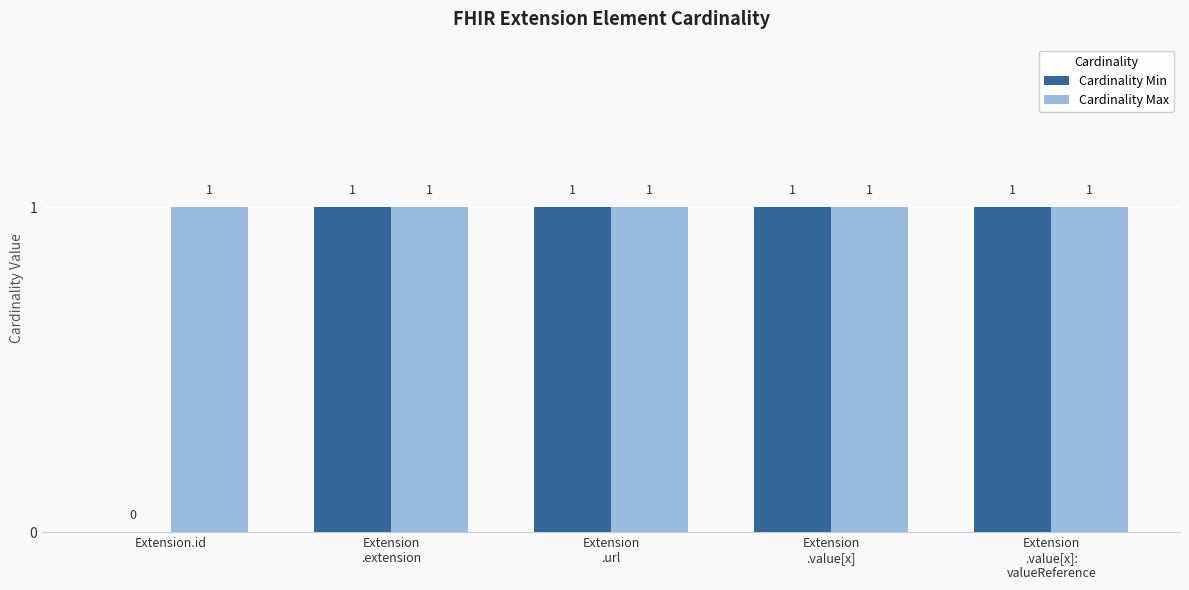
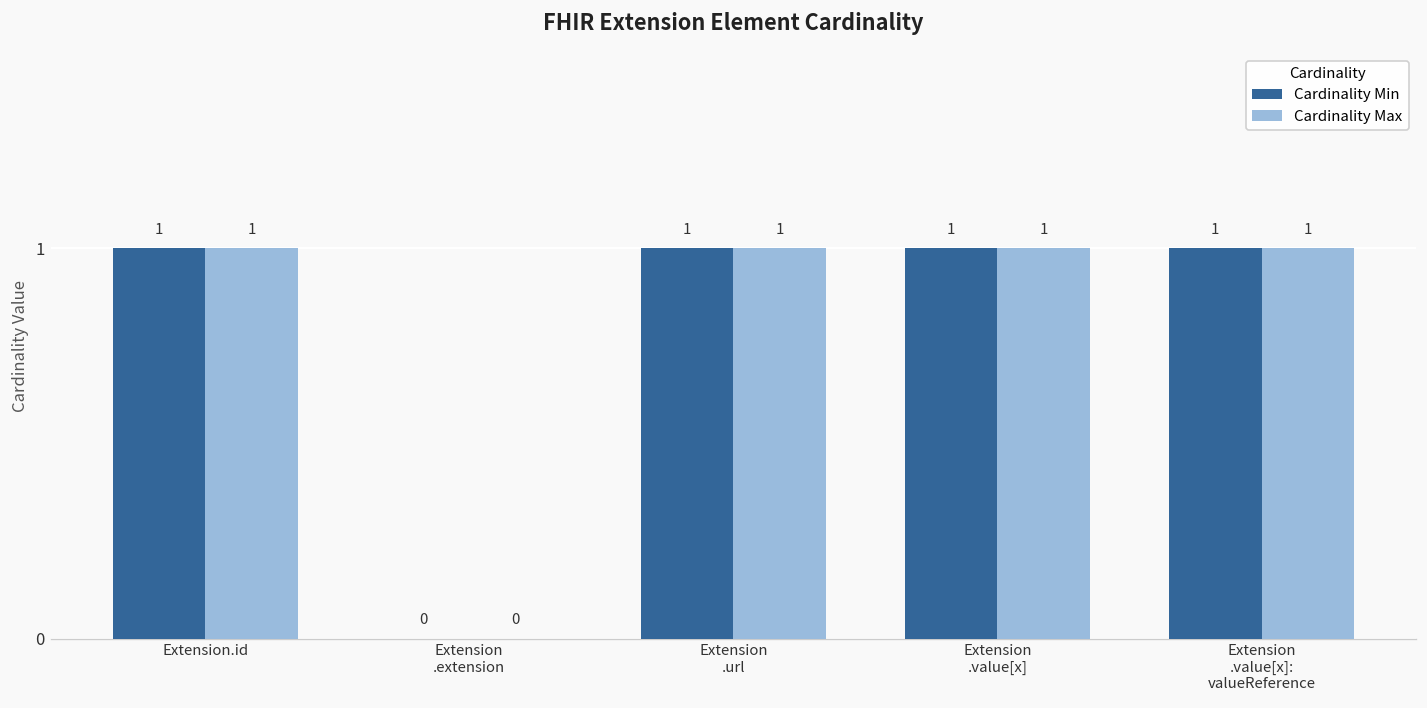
  {
    "Cardinality Min": {
-     "Extension.id": 0,
-     "Extension .extension": 1,
+     "Extension.id": 1,
+     "Extension .extension": 0,
      "Extension .url": 1,
      "Extension .value[x]": 1,
      "Extension .value[x]: valueReference": 1
    },
    "Cardinality Max": {
      "Extension.id": 1,
-     "Extension .extension": 1,
+     "Extension .extension": 0,
      "Extension .url": 1,
      "Extension .value[x]": 1,
      "Extension .value[x]: valueReference": 1
    }
  }
